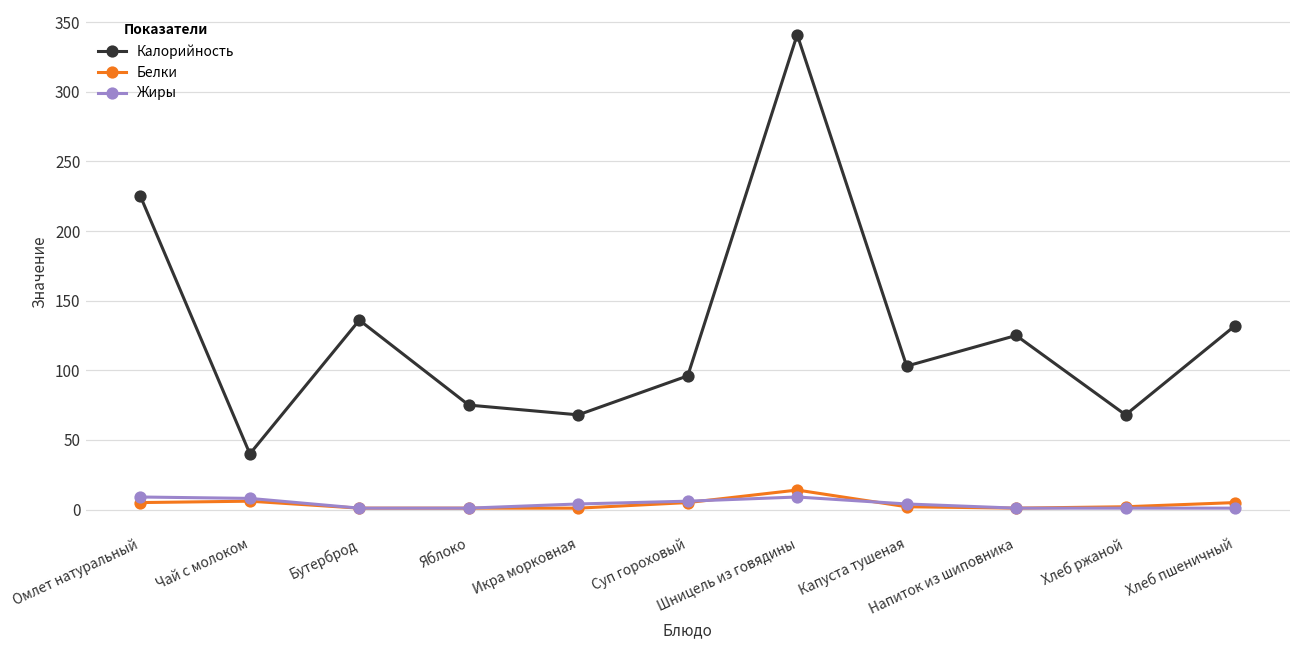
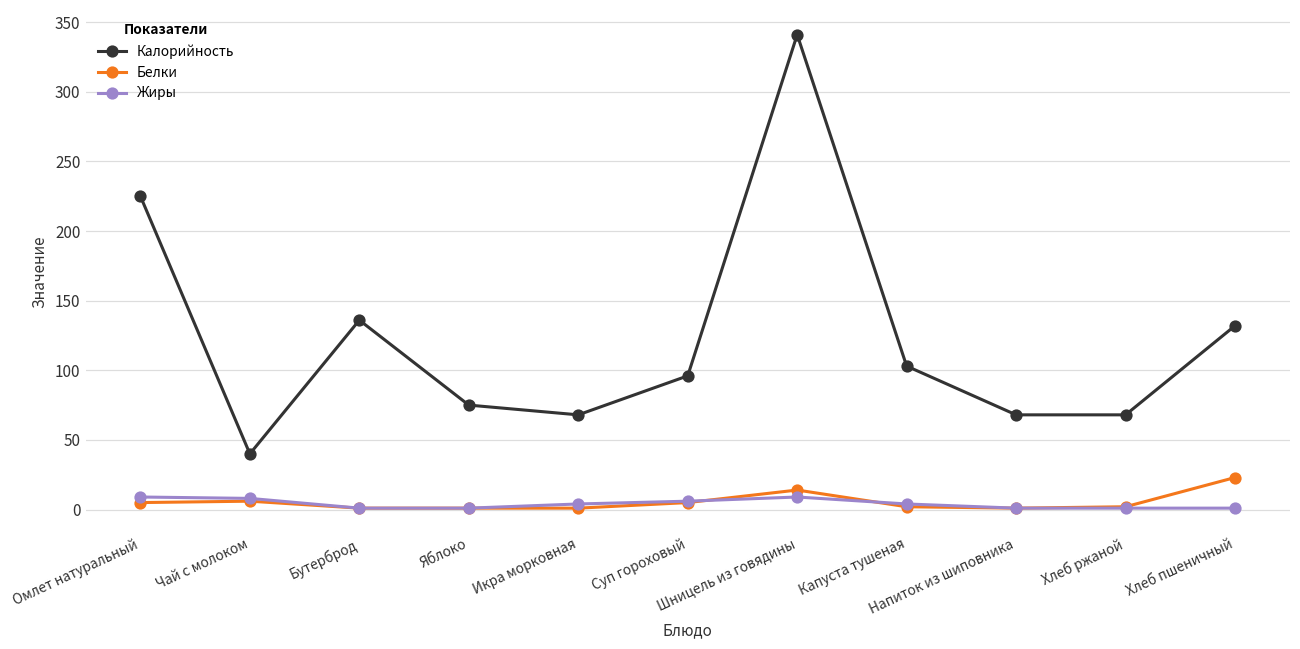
  {
    "Калорийность": {
      "Омлет натуральный": 225,
      "Чай с молоком": 40,
      "Бутерброд": 136,
      "Яблоко": 75,
      "Икра морковная": 68,
      "Суп гороховый": 96,
      "Шницель из говядины": 341,
      "Капуста тушеная": 103,
-     "Напиток из шиповника": 125,
+     "Напиток из шиповника": 68,
      "Хлеб ржаной": 68,
      "Хлеб пшеничный": 132
    },
    "Белки": {
      "Омлет натуральный": 5,
      "Икра морковная": 1,
      "Шницель из говядины": 14,
-     "Хлеб пшеничный": 5
+     "Хлеб пшеничный": 23
    },
    "Жиры": {
      "Омлет натуральный": 9,
      "Икра морковная": 4,
      "Шницель из говядины": 9,
      "Хлеб пшеничный": 1
    }
  }
